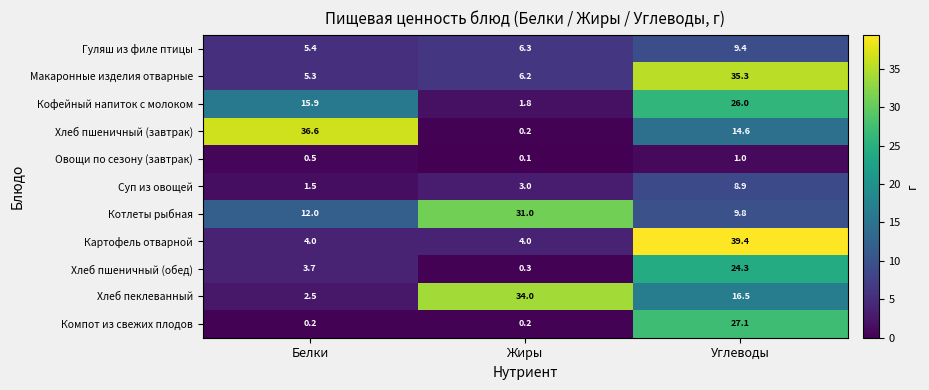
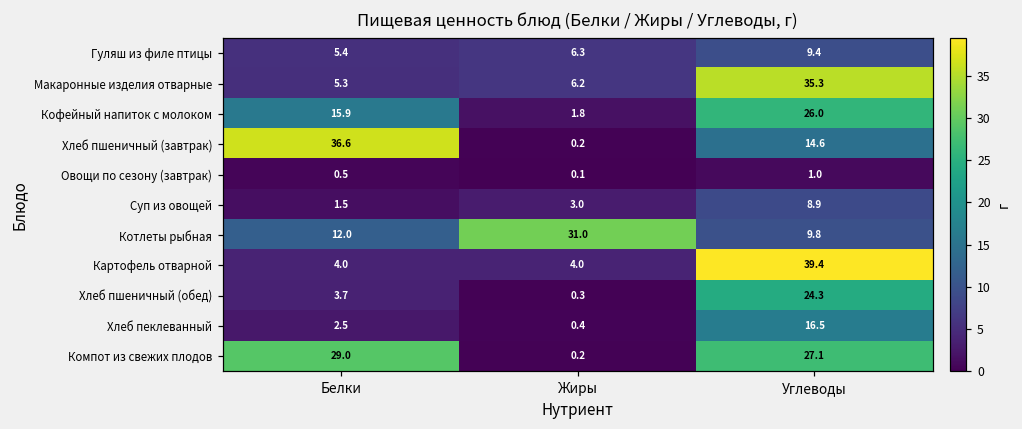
  {
    "Гуляш из филе птицы": {
      "Белки": 5.4,
      "Жиры": 6.3,
      "Углеводы": 9.4
    },
    "Макаронные изделия отварные": {
      "Белки": 5.3,
      "Жиры": 6.2,
      "Углеводы": 35.3
    },
    "Кофейный напиток с молоком": {
      "Белки": 15.9,
      "Жиры": 1.8,
      "Углеводы": 26.0
    },
    "Хлеб пшеничный (завтрак)": {
      "Белки": 36.6,
      "Жиры": 0.2,
      "Углеводы": 14.6
    },
    "Овощи по сезону (завтрак)": {
      "Белки": 0.5,
      "Жиры": 0.1,
      "Углеводы": 1.0
    },
    "Суп из овощей": {
      "Белки": 1.5,
      "Жиры": 3.0,
      "Углеводы": 8.9
    },
    "Котлеты рыбная": {
      "Белки": 12.0,
      "Жиры": 31.0,
      "Углеводы": 9.8
    },
    "Картофель отварной": {
      "Белки": 4.0,
      "Жиры": 4.0,
      "Углеводы": 39.4
    },
    "Хлеб пшеничный (обед)": {
      "Белки": 3.7,
      "Жиры": 0.3,
      "Углеводы": 24.3
    },
    "Хлеб пеклеванный": {
      "Белки": 2.5,
-     "Жиры": 34.0,
+     "Жиры": 0.4,
      "Углеводы": 16.5
    },
    "Компот из свежих плодов": {
-     "Белки": 0.2,
+     "Белки": 29.0,
      "Жиры": 0.2,
      "Углеводы": 27.1
    }
  }
